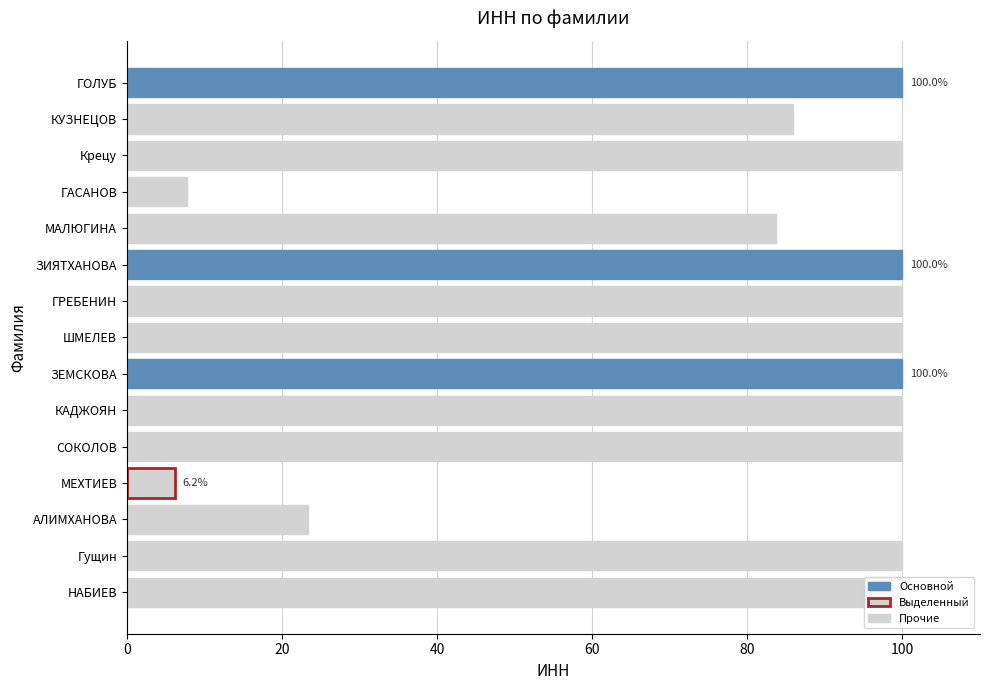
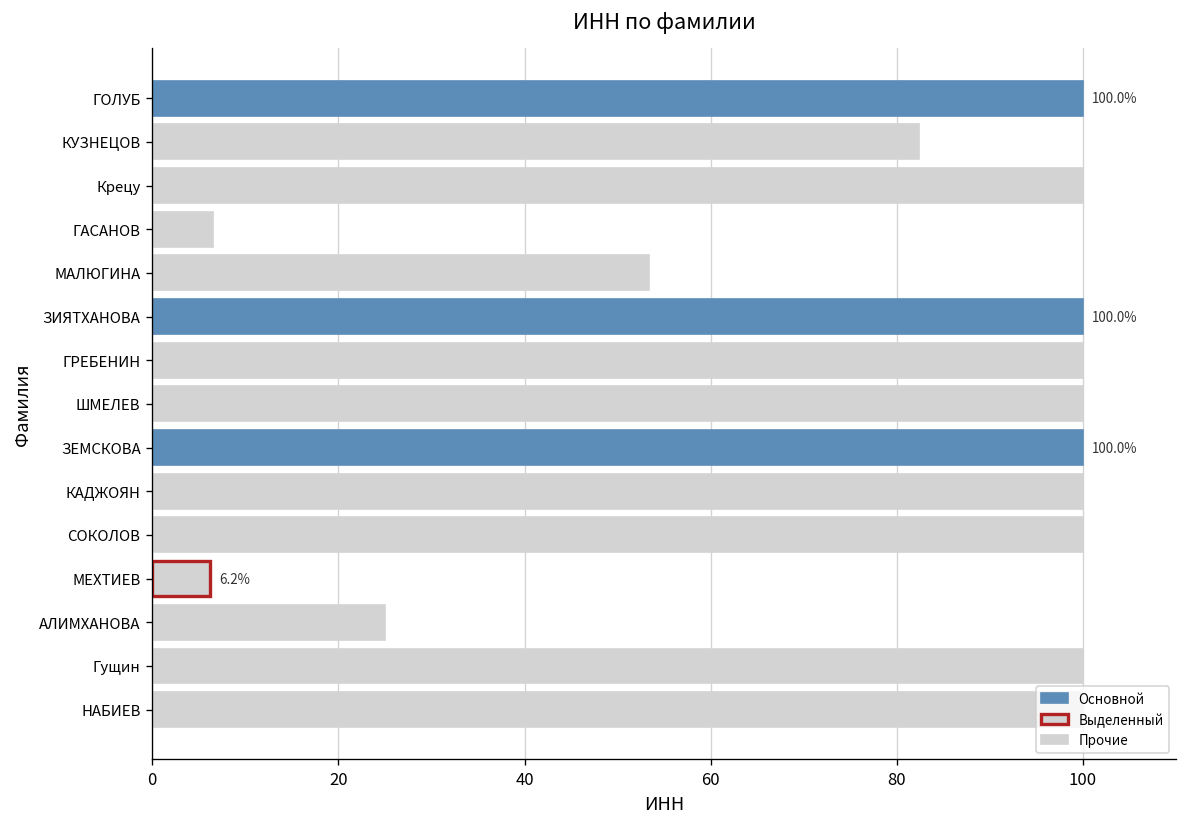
  {
-   "КУЗНЕЦОВ": 86,
+   "КУЗНЕЦОВ": 82,
    "Крецу": 100,
-   "ГАСАНОВ": 8,
-   "МАЛЮГИНА": 84,
+   "ГАСАНОВ": 7,
+   "МАЛЮГИНА": 53,
    "ГРЕБЕНИН": 100,
    "ШМЕЛЕВ": 100,
    "КАДЖОЯН": 100,
    "СОКОЛОВ": 100,
-   "АЛИМХАНОВА": 23,
+   "АЛИМХАНОВА": 25,
    "Гущин": 100
  }
